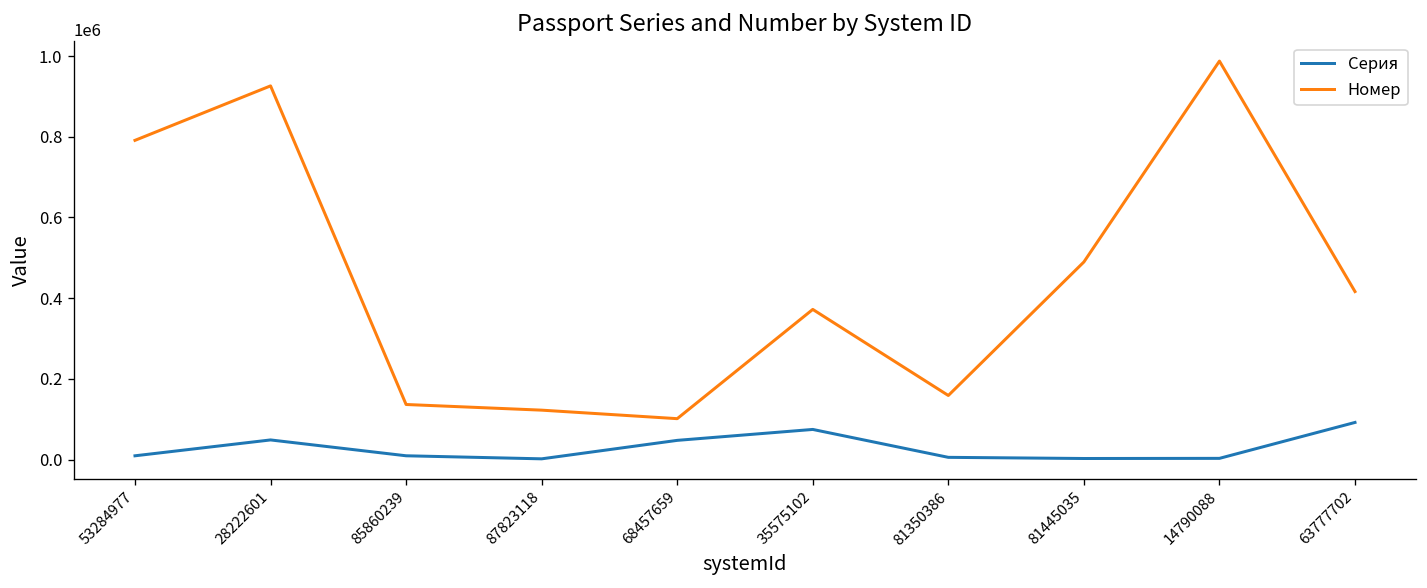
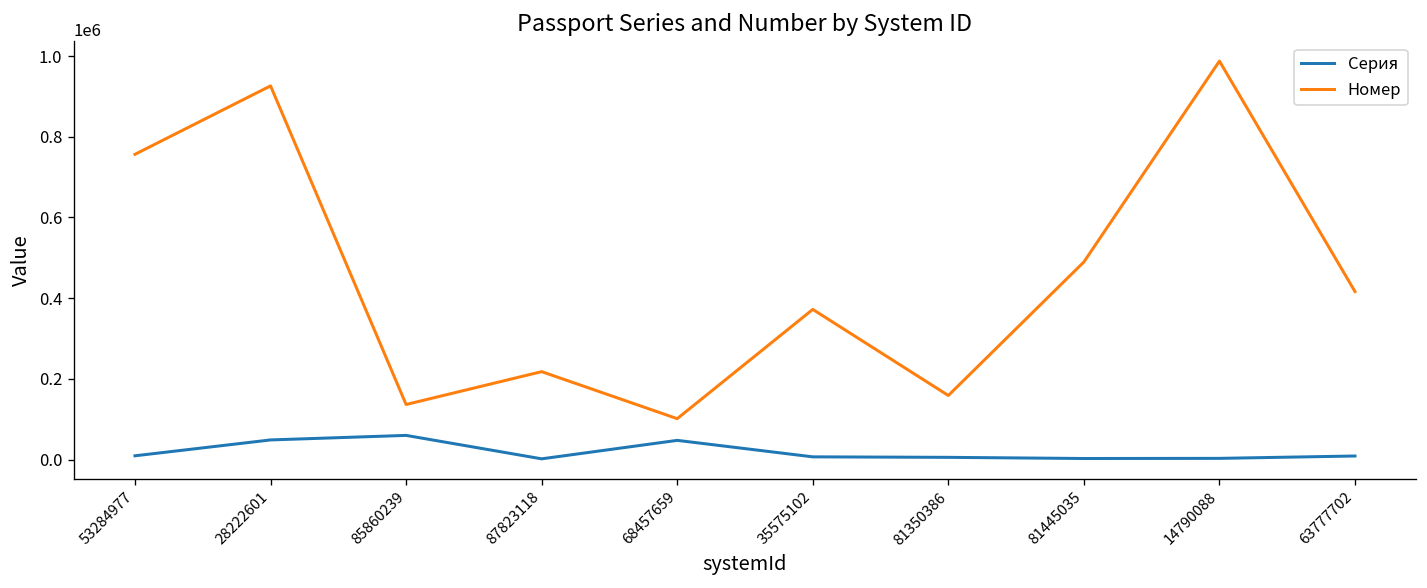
  {
    "Серия": {
      "53284977": 10000,
      "28222601": 50000,
-     "85860239": 10000,
+     "85860239": 60000,
      "87823118": 0,
      "68457659": 50000,
-     "35575102": 70000,
+     "35575102": 10000,
      "81350386": 10000,
      "81445035": 0,
      "14790088": 0,
-     "63777702": 90000
+     "63777702": 10000
    },
    "Номер": {
-     "53284977": 790000,
+     "53284977": 760000,
      "28222601": 930000,
      "85860239": 140000,
-     "87823118": 120000,
+     "87823118": 220000,
      "68457659": 100000,
      "35575102": 370000,
      "81350386": 160000,
      "81445035": 490000,
      "14790088": 990000,
      "63777702": 420000
    }
  }
